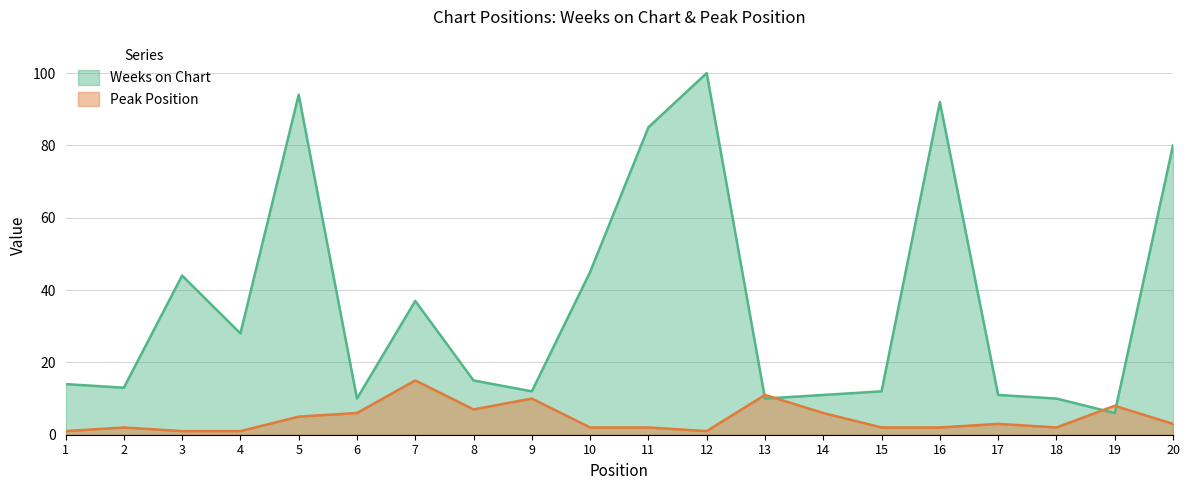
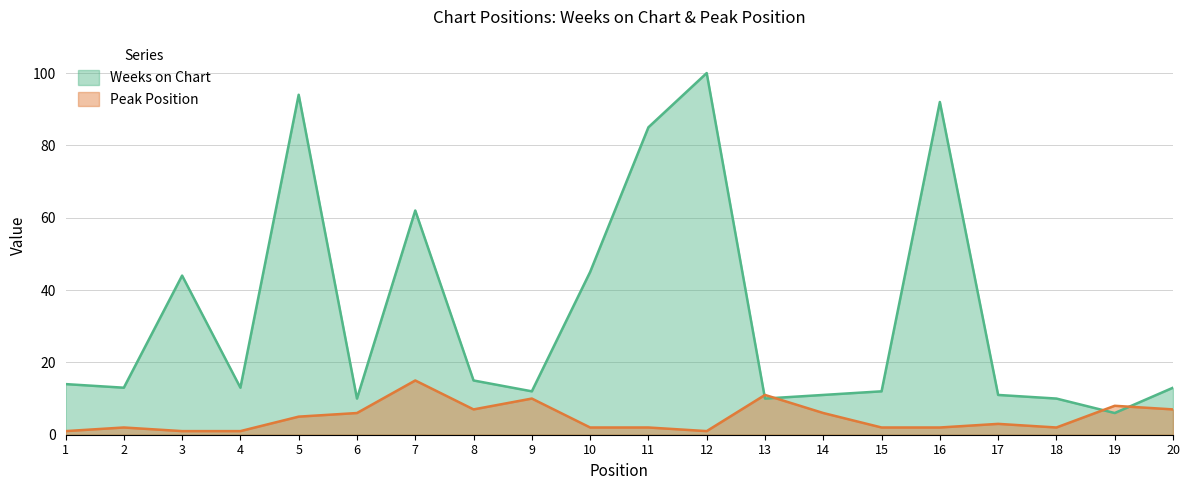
  {
    "Weeks on Chart": {
      "1": 14,
      "2": 13,
      "3": 44,
-     "4": 28,
+     "4": 13,
      "5": 94,
      "6": 10,
-     "7": 37,
+     "7": 62,
      "8": 15,
      "9": 12,
      "10": 45,
      "11": 85,
      "12": 100,
      "13": 10,
      "14": 11,
      "15": 12,
      "16": 92,
      "17": 11,
      "18": 10,
      "19": 6,
-     "20": 80
+     "20": 13
    },
    "Peak Position": {
      "1": 1,
      "2": 2,
      "3": 1,
      "4": 1,
      "5": 5,
      "6": 6,
      "7": 15,
      "8": 7,
      "9": 10,
      "10": 2,
      "11": 2,
      "12": 1,
      "13": 11,
      "14": 6,
      "15": 2,
      "16": 2,
      "17": 3,
      "18": 2,
      "19": 8,
-     "20": 3
+     "20": 7
    }
  }
